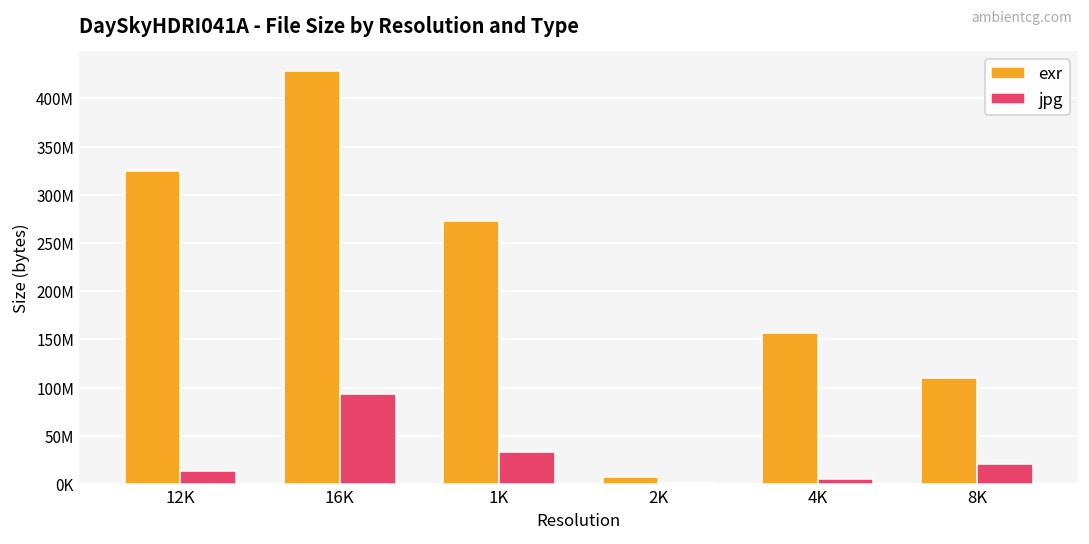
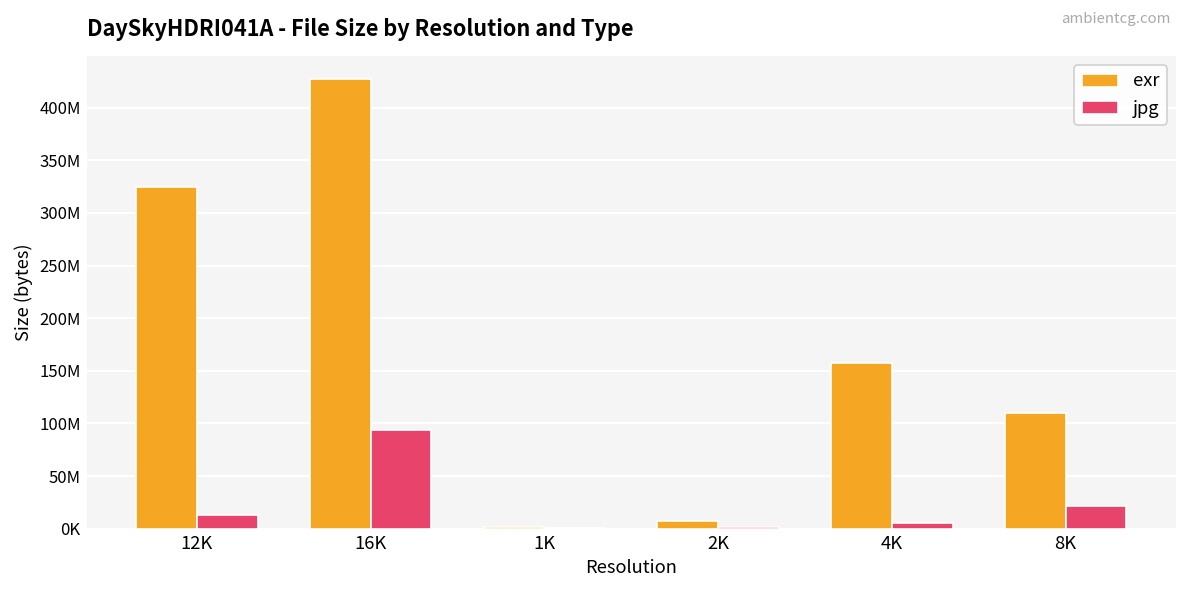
  {
    "exr": {
      "12K": 320000000,
      "16K": 430000000,
-     "1K": 270000000,
+     "1K": 0,
      "2K": 10000000,
      "4K": 160000000,
      "8K": 110000000
    },
    "jpg": {
      "12K": 10000000,
      "16K": 90000000,
-     "1K": 30000000,
+     "1K": 0,
      "4K": 10000000,
      "8K": 20000000
    }
  }
